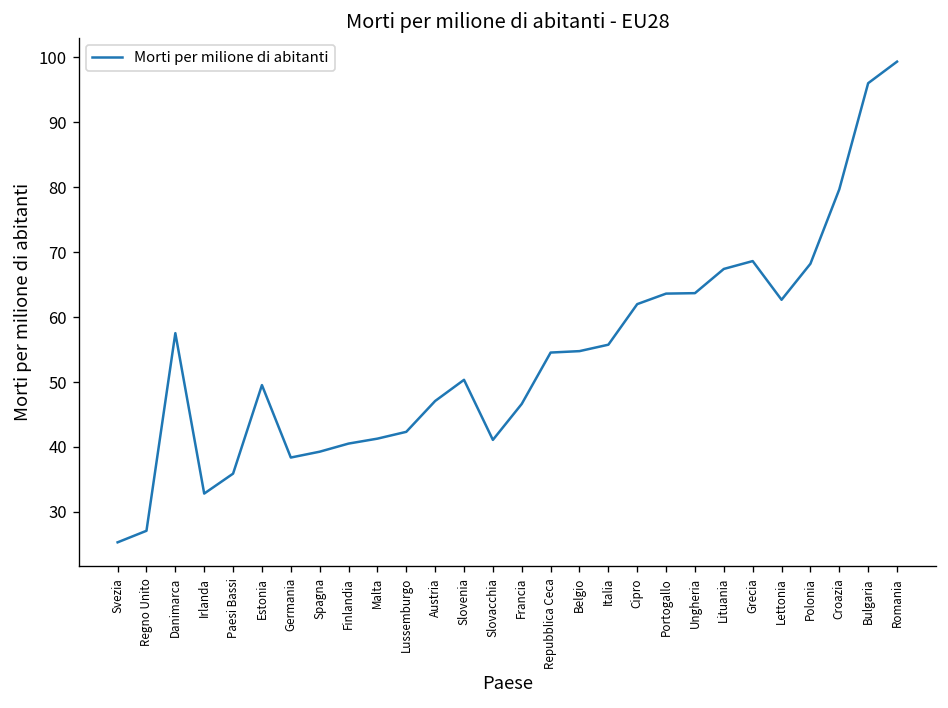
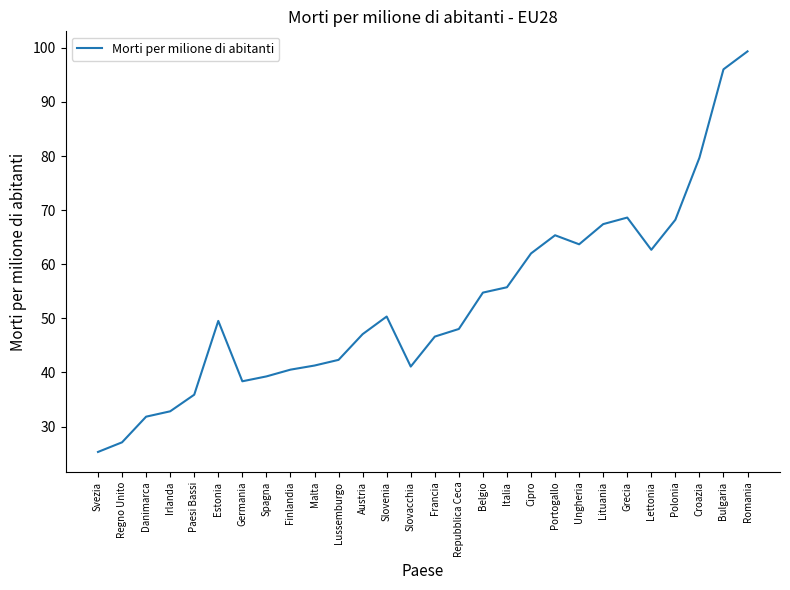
  {
    "Svezia": 25,
    "Regno Unito": 27,
-   "Danimarca": 58,
+   "Danimarca": 32,
    "Irlanda": 33,
    "Paesi Bassi": 36,
    "Estonia": 50,
    "Germania": 38,
    "Spagna": 39,
    "Finlandia": 41,
    "Malta": 41,
    "Lussemburgo": 42,
    "Austria": 47,
    "Slovenia": 50,
    "Slovacchia": 41,
    "Francia": 47,
-   "Repubblica Ceca": 55,
+   "Repubblica Ceca": 48,
    "Belgio": 55,
    "Italia": 56,
    "Cipro": 62,
-   "Portogallo": 64,
+   "Portogallo": 65,
    "Ungheria": 64,
    "Lituania": 67,
    "Grecia": 69,
    "Lettonia": 63,
    "Polonia": 68,
    "Croazia": 80,
    "Bulgaria": 96,
    "Romania": 99
  }
